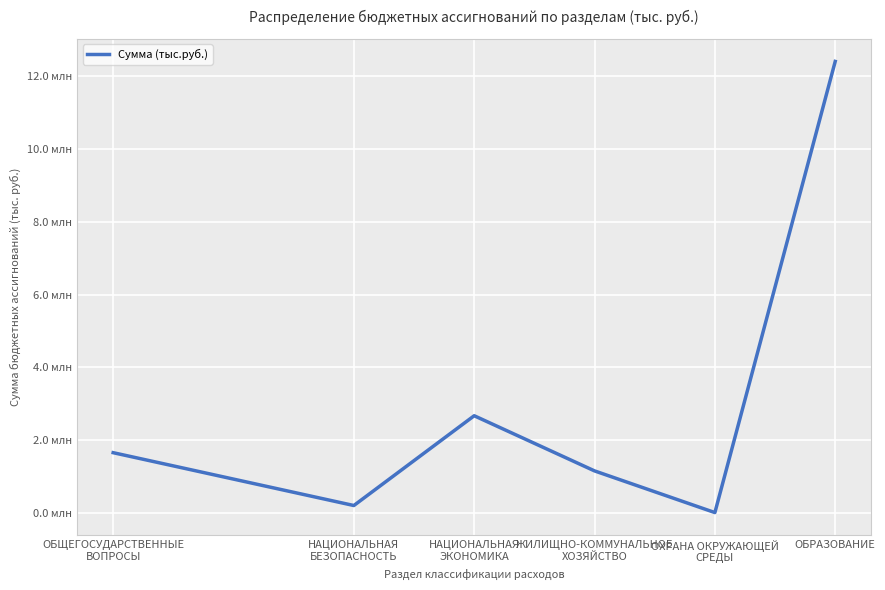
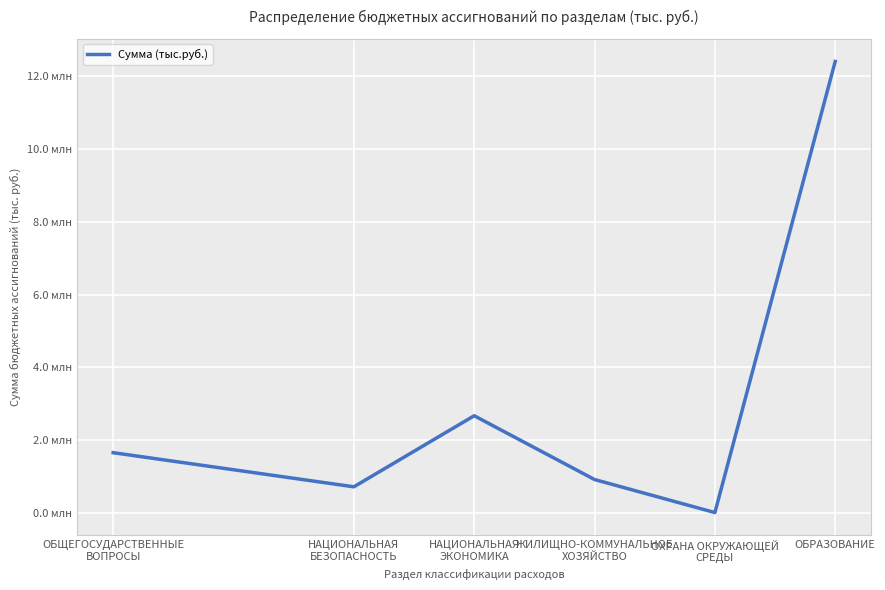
  {
    "ОБЩЕГОСУДАРСТВЕННЫЕ ВОПРОСЫ": "1.7 млн",
-   "НАЦИОНАЛЬНАЯ БЕЗОПАСНОСТЬ": "0.2 млн",
+   "НАЦИОНАЛЬНАЯ БЕЗОПАСНОСТЬ": "0.7 млн",
    "НАЦИОНАЛЬНАЯ ЭКОНОМИКА": "2.7 млн",
-   "ЖИЛИЩНО-КОММУНАЛЬНОЕ ХОЗЯЙСТВО": "1.2 млн",
+   "ЖИЛИЩНО-КОММУНАЛЬНОЕ ХОЗЯЙСТВО": "0.9 млн",
    "ОБРАЗОВАНИЕ": "12.4 млн"
  }
